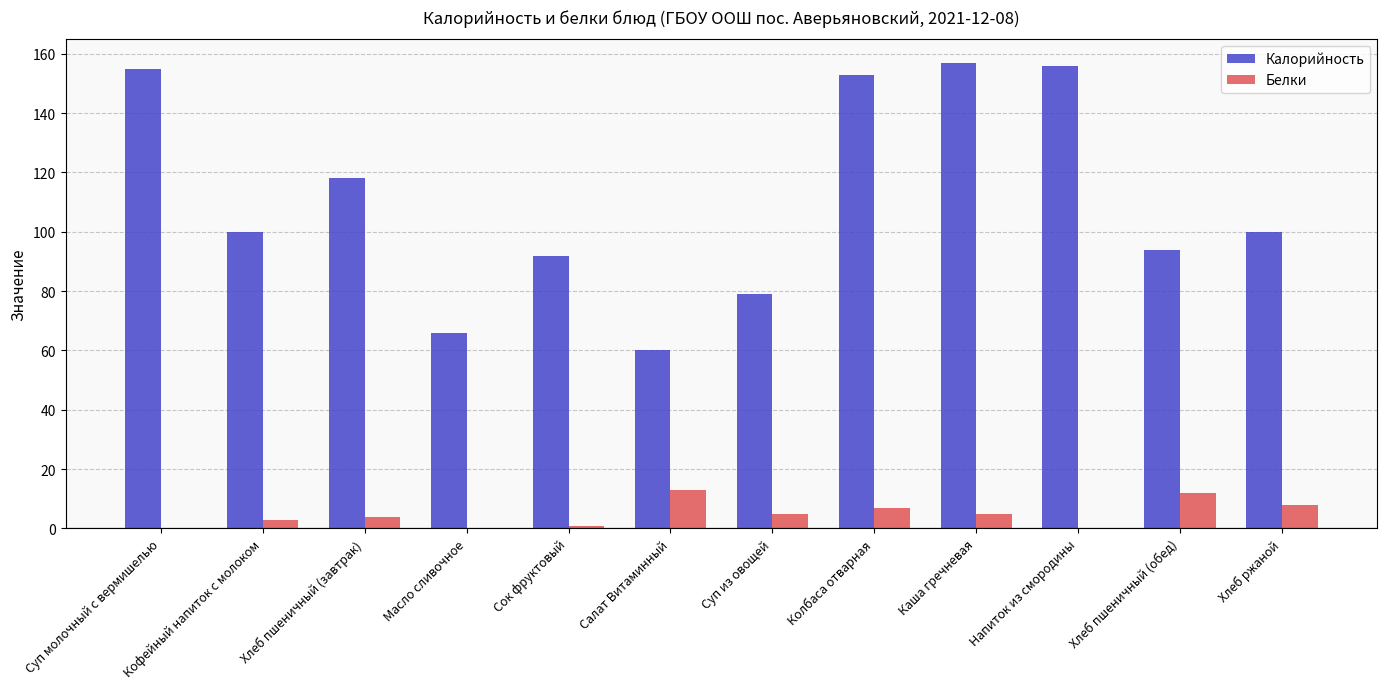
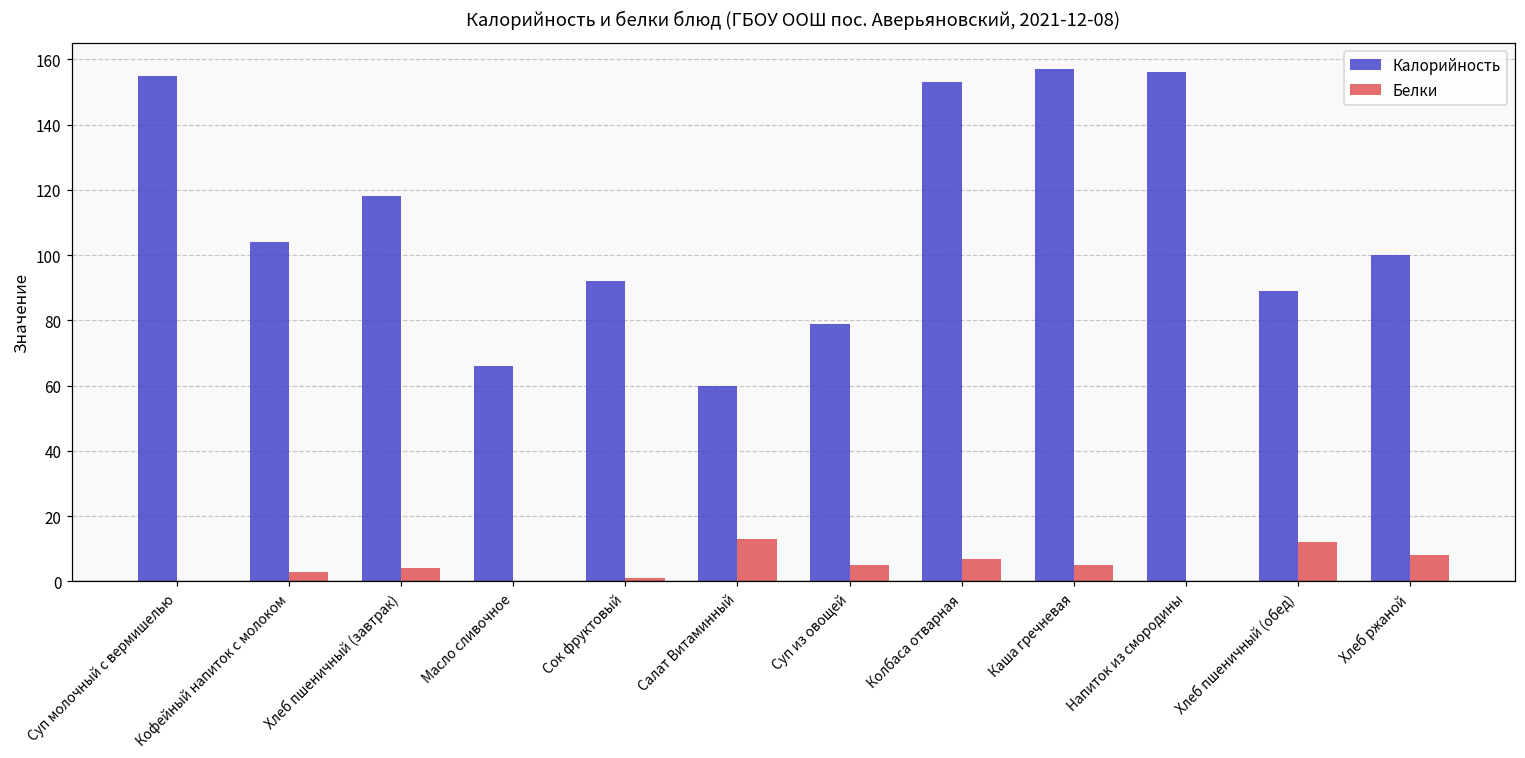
  {
    "Калорийность": {
      "Суп молочный с вермишелью": 155,
-     "Кофейный напиток с молоком": 100,
+     "Кофейный напиток с молоком": 104,
      "Хлеб пшеничный (завтрак)": 118,
      "Масло сливочное": 66,
      "Сок фруктовый": 92,
      "Салат Витаминный": 60,
      "Суп из овощей": 79,
      "Колбаса отварная": 153,
      "Каша гречневая": 157,
      "Напиток из смородины": 156,
-     "Хлеб пшеничный (обед)": 94,
+     "Хлеб пшеничный (обед)": 89,
      "Хлеб ржаной": 100
    },
    "Белки": {
      "Суп молочный с вермишелью": 0,
      "Кофейный напиток с молоком": 3,
      "Хлеб пшеничный (завтрак)": 4,
      "Масло сливочное": 0,
      "Сок фруктовый": 1,
      "Салат Витаминный": 13,
      "Суп из овощей": 5,
      "Колбаса отварная": 7,
      "Каша гречневая": 5,
      "Напиток из смородины": 0,
      "Хлеб пшеничный (обед)": 12,
      "Хлеб ржаной": 8
    }
  }
